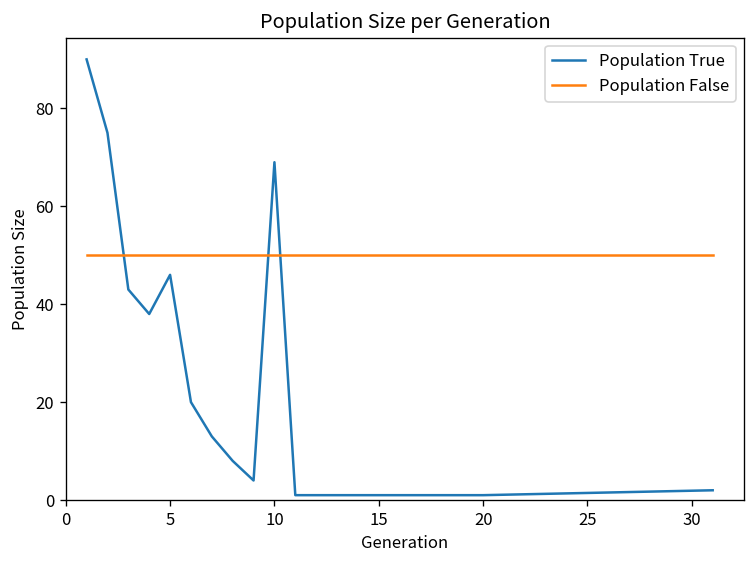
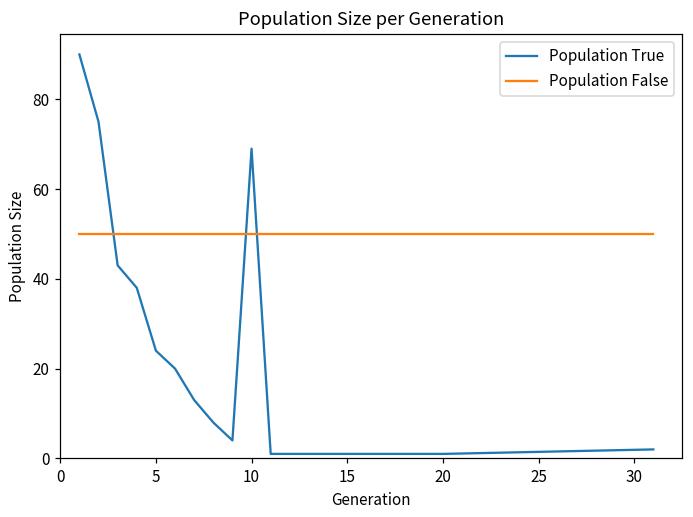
  {
    "Population True": {
-     "5": 46,
+     "5": 24,
      "10": 69,
      "15": 1,
      "20": 1
    },
    "Population False": {
      "5": 50,
      "10": 50,
      "15": 50,
      "20": 50
    }
  }
